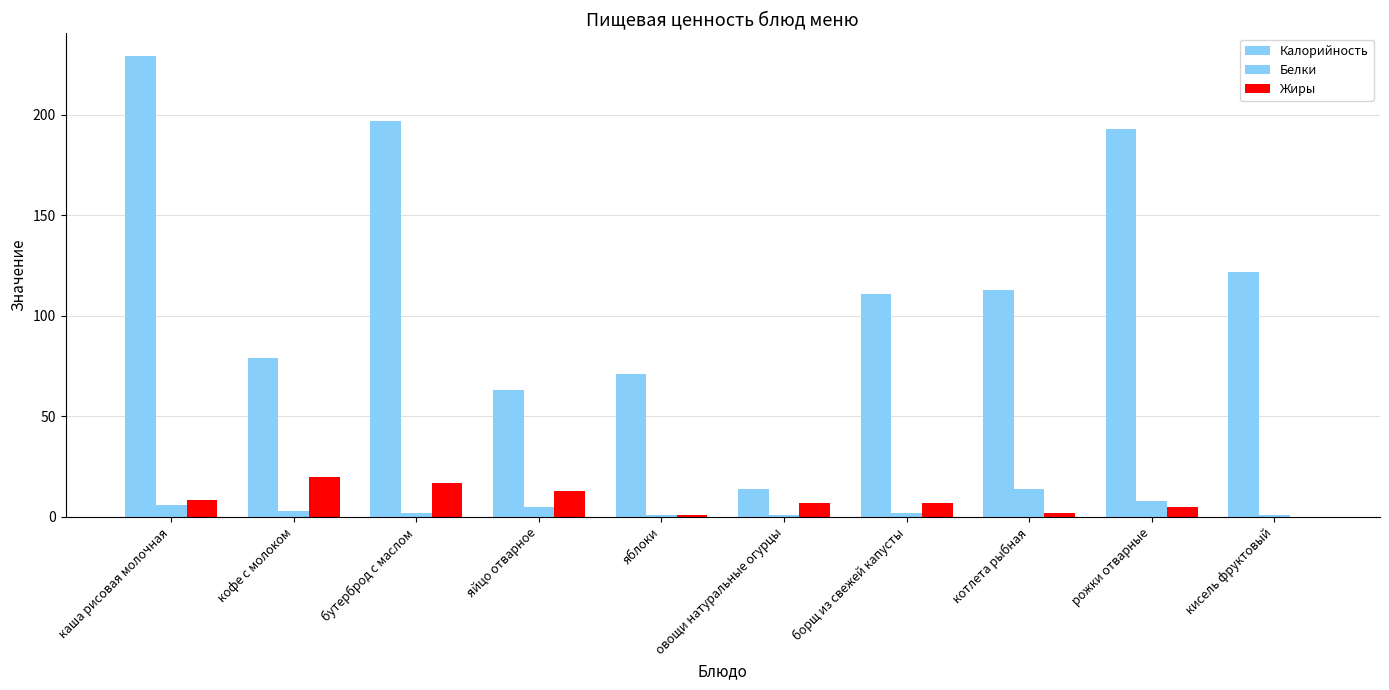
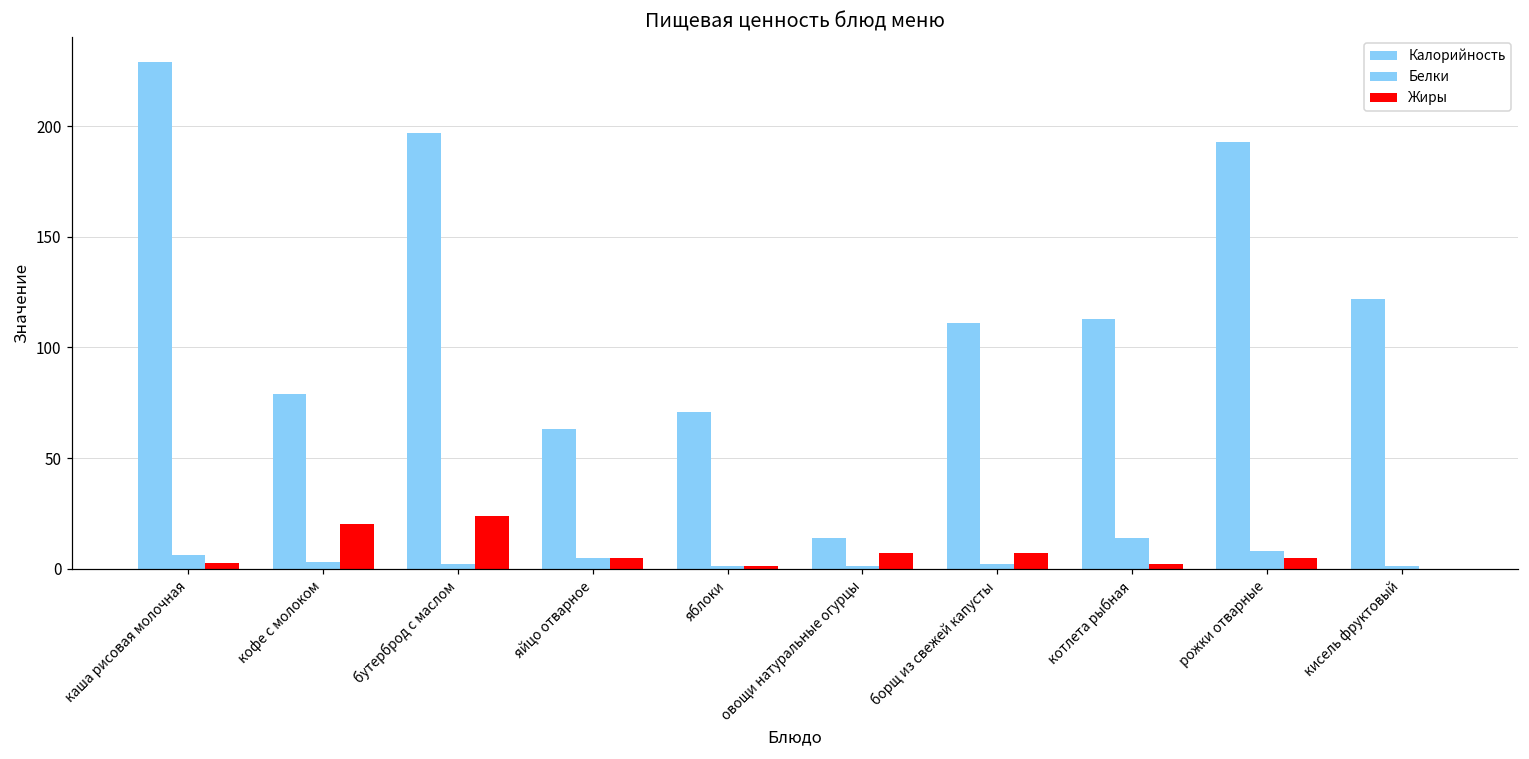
  {
    "Жиры": {
-     "каша рисовая молочная": 9,
+     "каша рисовая молочная": 3,
      "кофе с молоком": 20,
-     "бутерброд с маслом": 17,
-     "яйцо отварное": 13,
+     "бутерброд с маслом": 24,
+     "яйцо отварное": 5,
      "овощи натуральные огурцы": 7,
      "борщ из свежей капусты": 7,
      "котлета рыбная": 2,
      "рожки отварные": 5,
      "кисель фруктовый": 0
    }
  }
